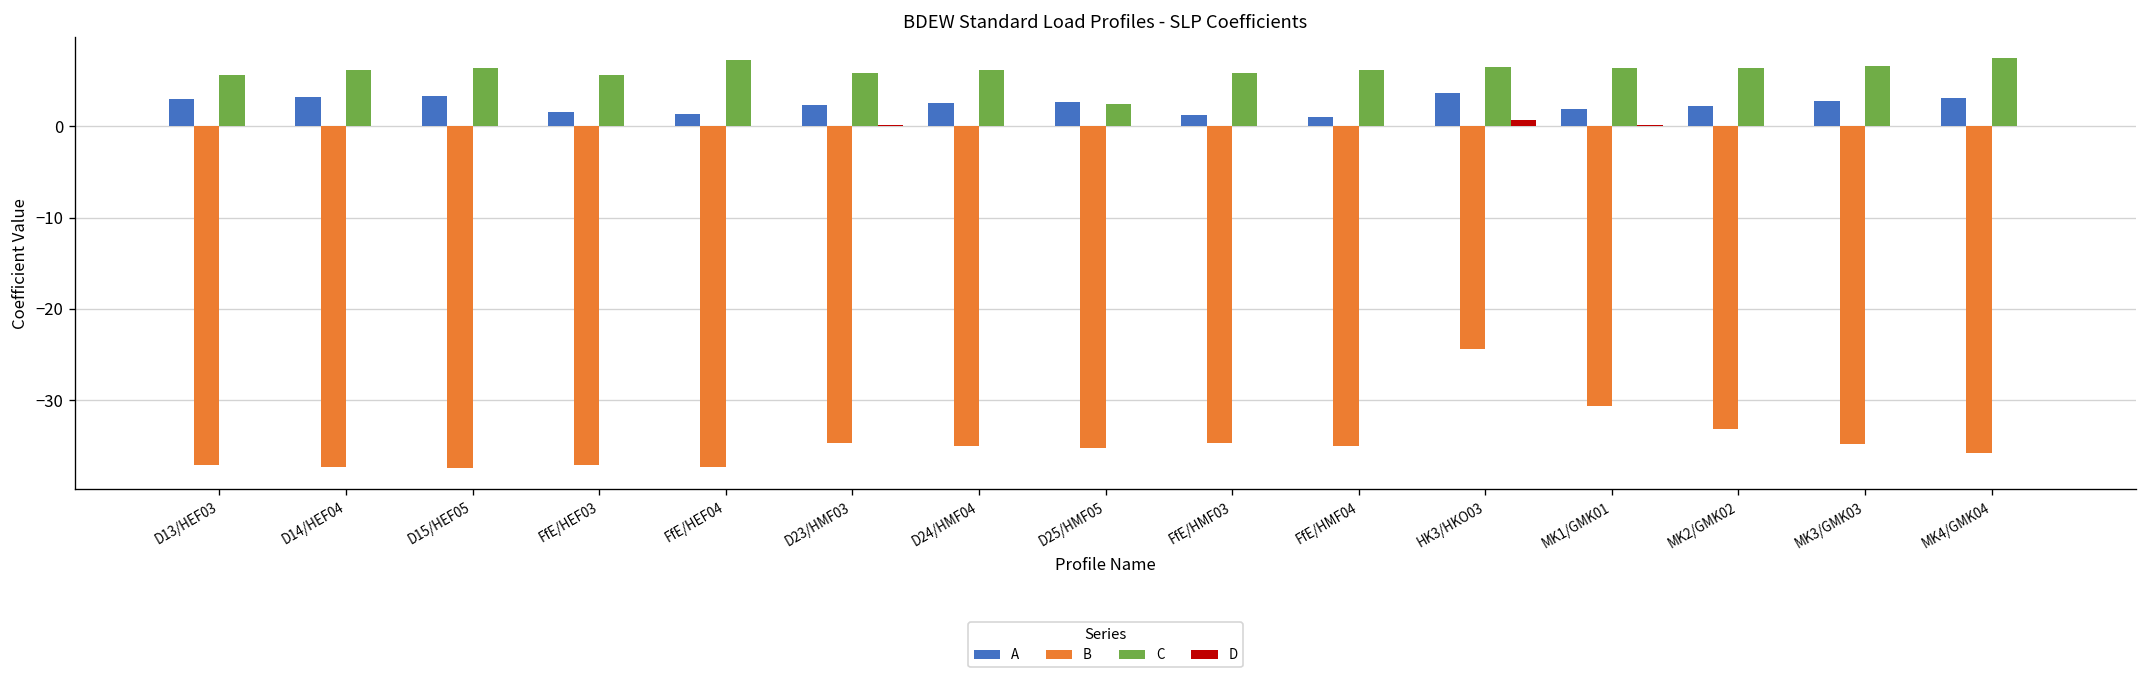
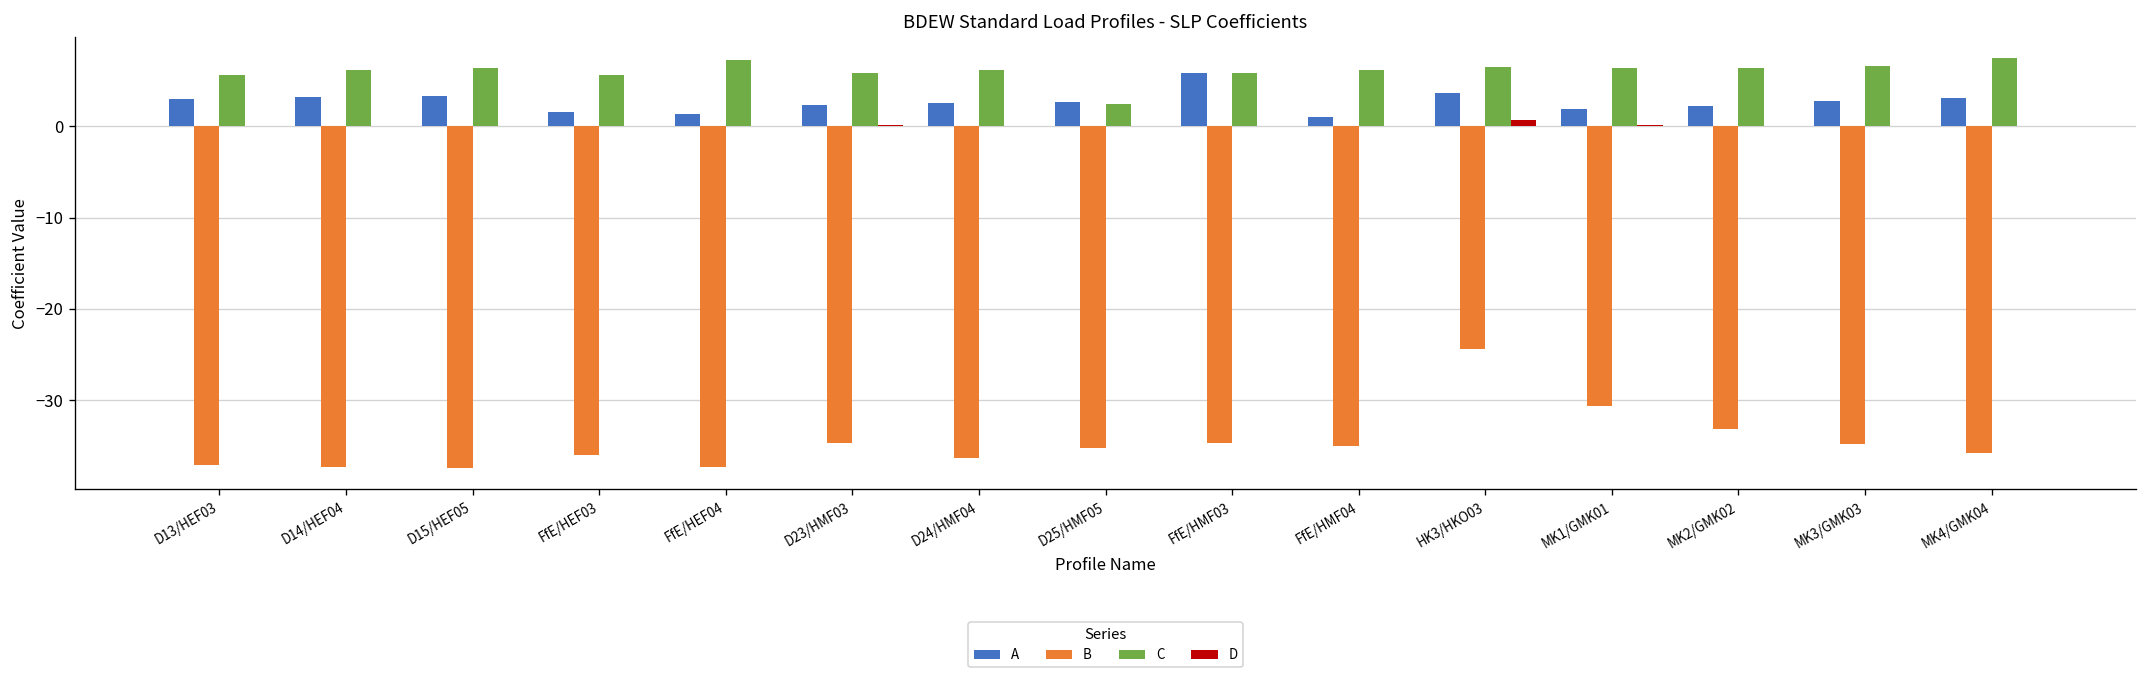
  {
    "A": {
      "D13/HEF03": 3,
      "D14/HEF04": 3,
      "D15/HEF05": 3,
      "FfE/HEF03": 2,
      "FfE/HEF04": 1,
      "D23/HMF03": 2,
      "D24/HMF04": 3,
      "D25/HMF05": 3,
-     "FfE/HMF03": 1,
+     "FfE/HMF03": 6,
      "FfE/HMF04": 1,
      "HK3/HKO03": 4,
      "MK1/GMK01": 2,
      "MK2/GMK02": 2,
      "MK3/GMK03": 3,
      "MK4/GMK04": 3
    },
    "B": {
      "D13/HEF03": -37,
      "D14/HEF04": -37,
      "D15/HEF05": -38,
-     "FfE/HEF03": -37,
+     "FfE/HEF03": -36,
      "FfE/HEF04": -37,
      "D23/HMF03": -35,
-     "D24/HMF04": -35,
+     "D24/HMF04": -36,
      "D25/HMF05": -35,
      "FfE/HMF03": -35,
      "FfE/HMF04": -35,
      "HK3/HKO03": -24,
      "MK1/GMK01": -31,
      "MK2/GMK02": -33,
      "MK3/GMK03": -35,
      "MK4/GMK04": -36
    },
    "C": {
      "D13/HEF03": 6,
      "D14/HEF04": 6,
      "D15/HEF05": 6,
      "FfE/HEF03": 6,
      "FfE/HEF04": 7,
      "D23/HMF03": 6,
      "D24/HMF04": 6,
      "D25/HMF05": 2,
      "FfE/HMF03": 6,
      "FfE/HMF04": 6,
      "HK3/HKO03": 7,
      "MK1/GMK01": 6,
      "MK2/GMK02": 6,
      "MK3/GMK03": 7,
      "MK4/GMK04": 8
    },
    "D": {
      "HK3/HKO03": 1
    }
  }
